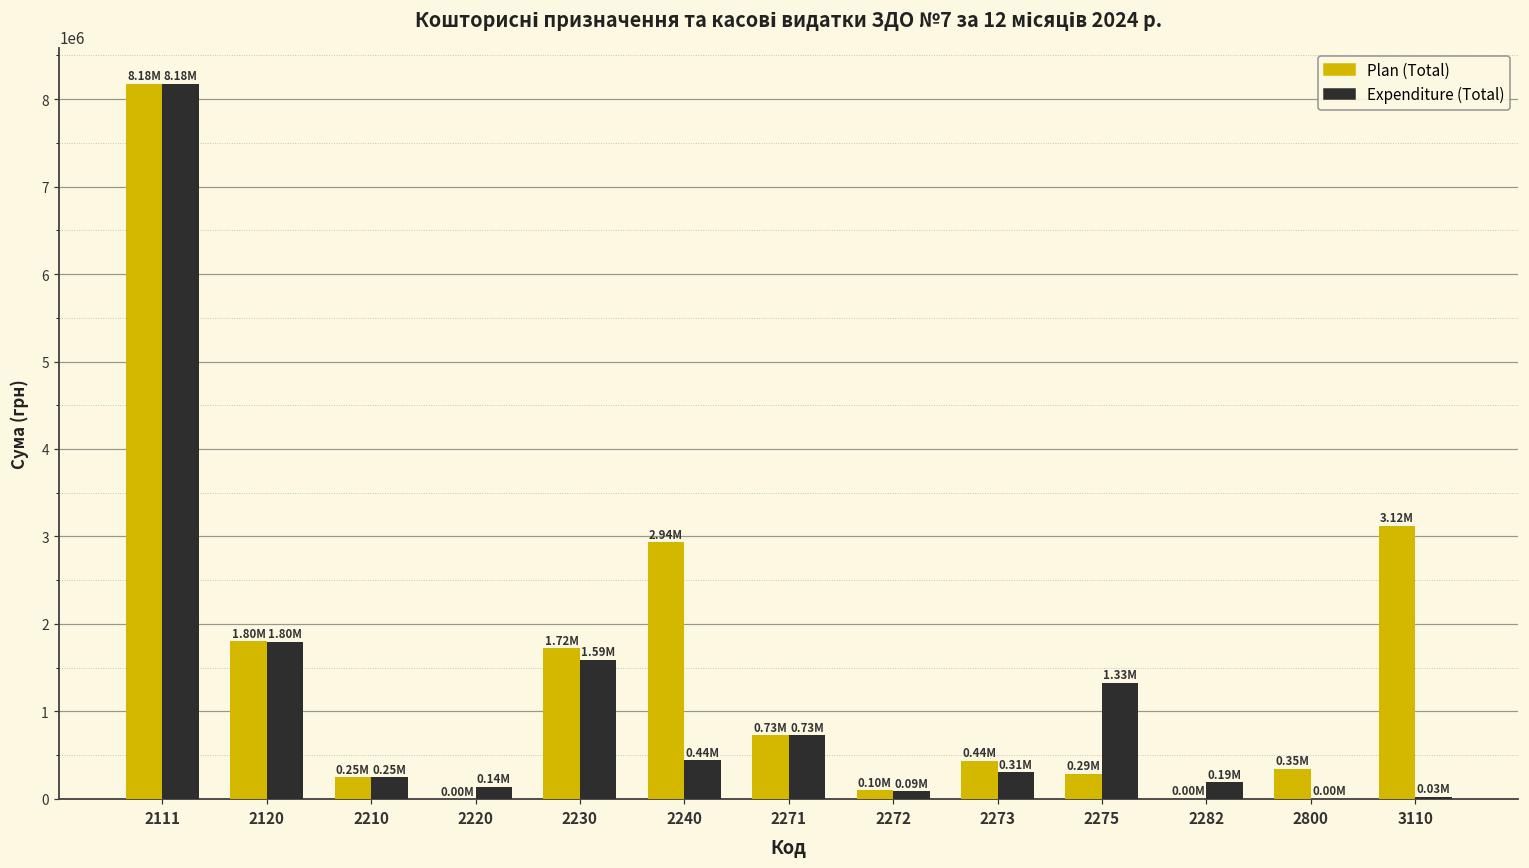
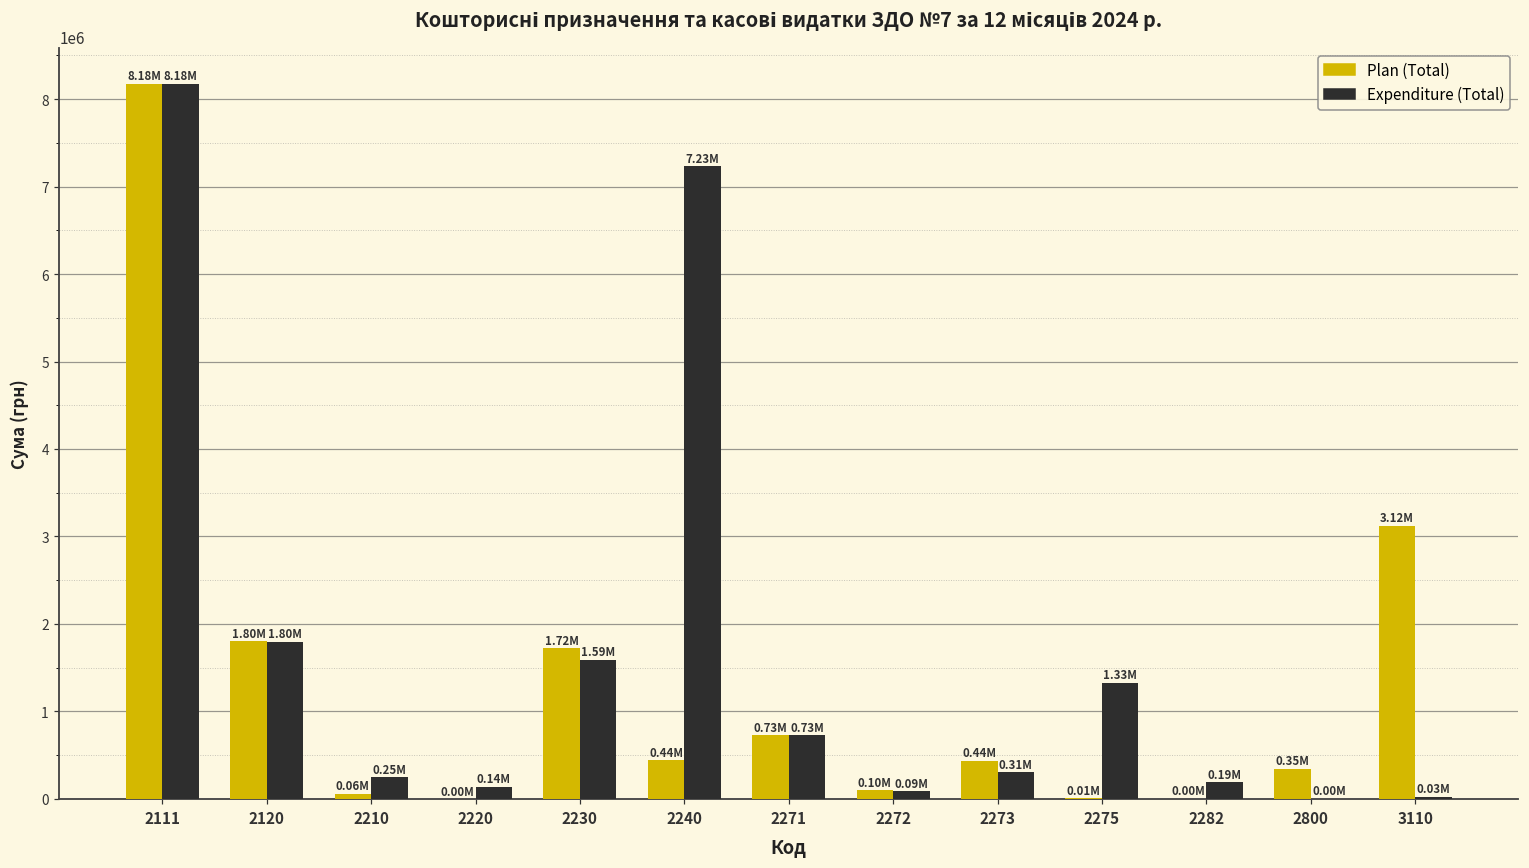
  {
    "Plan (Total)": {
      "2111": "8.18M",
      "2120": "1.80M",
-     "2210": "0.25M",
+     "2210": "0.06M",
      "2230": "1.72M",
-     "2240": "2.94M",
+     "2240": "0.44M",
      "2271": "0.73M",
      "2272": "0.10M",
      "2273": "0.44M",
-     "2275": "0.29M",
+     "2275": "0.01M",
      "2800": "0.35M",
      "3110": "3.12M"
    },
    "Expenditure (Total)": {
      "2111": "8.18M",
      "2120": "1.80M",
      "2210": "0.25M",
      "2220": "0.14M",
      "2230": "1.59M",
-     "2240": "0.44M",
+     "2240": "7.23M",
      "2271": "0.73M",
      "2272": "0.09M",
      "2273": "0.31M",
      "2275": "1.33M",
      "2282": "0.19M",
      "3110": "0.03M"
    }
  }
